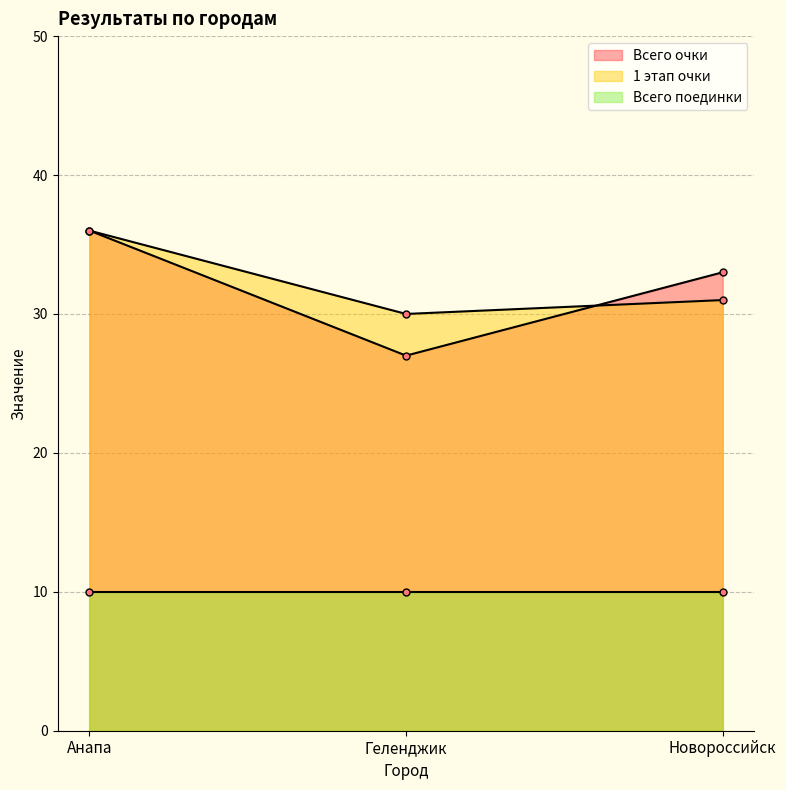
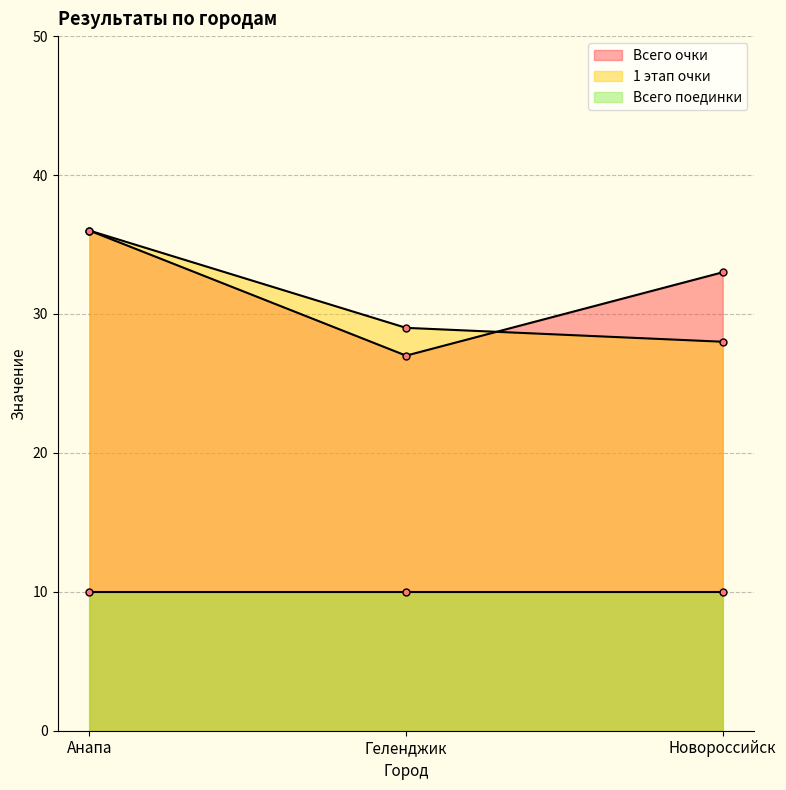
  {
    "Всего очки": {
      "Геленджик": 27,
      "Новороссийск": 33
    },
    "1 этап очки": {
-     "Геленджик": 30,
-     "Новороссийск": 31
+     "Геленджик": 29,
+     "Новороссийск": 28
    },
    "Всего поединки": {
      "Анапа": 10,
      "Геленджик": 10,
      "Новороссийск": 10
    }
  }
